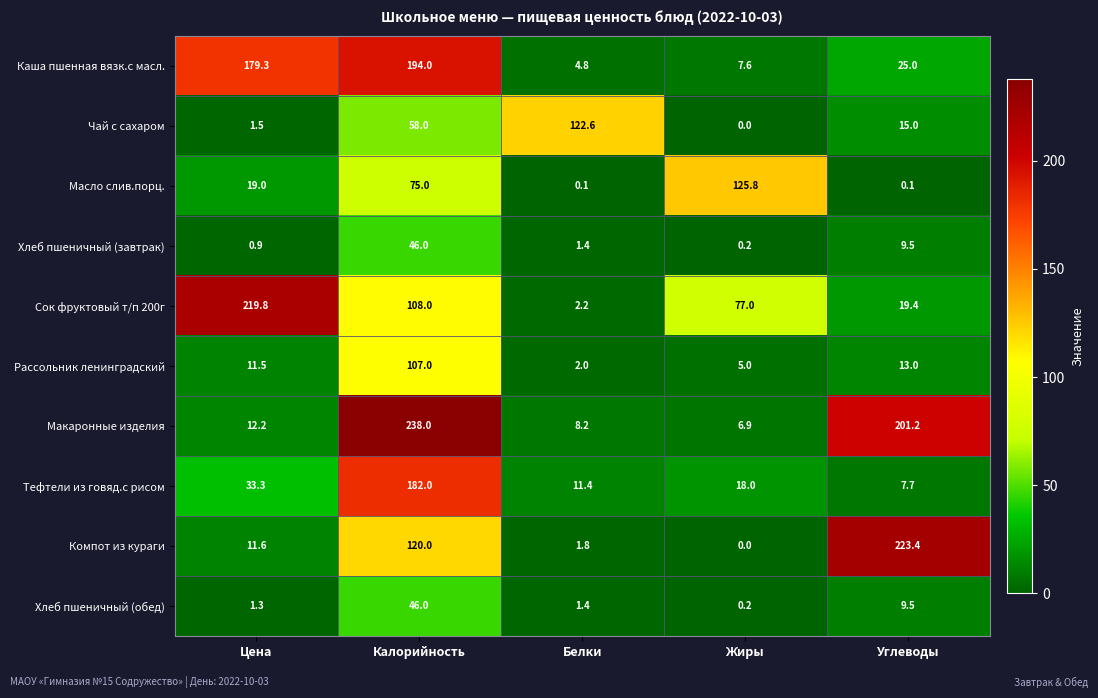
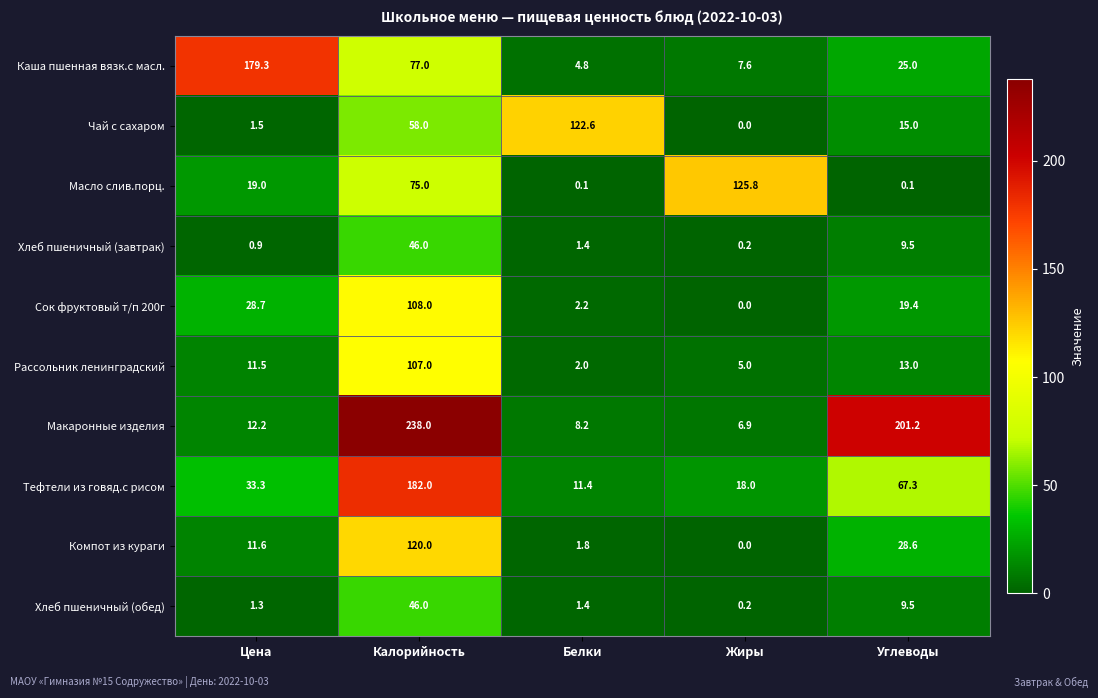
  {
    "Каша пшенная вязк.с масл.": {
      "Цена": 179.3,
-     "Калорийность": 194.0,
+     "Калорийность": 77.0,
      "Белки": 4.8,
      "Жиры": 7.6,
      "Углеводы": 25.0
    },
    "Чай с сахаром": {
      "Цена": 1.5,
      "Калорийность": 58.0,
      "Белки": 122.6,
      "Жиры": 0.0,
      "Углеводы": 15.0
    },
    "Масло слив.порц.": {
      "Цена": 19.0,
      "Калорийность": 75.0,
      "Белки": 0.1,
      "Жиры": 125.8,
      "Углеводы": 0.1
    },
    "Хлеб пшеничный (завтрак)": {
      "Цена": 0.9,
      "Калорийность": 46.0,
      "Белки": 1.4,
      "Жиры": 0.2,
      "Углеводы": 9.5
    },
    "Сок фруктовый т/п 200г": {
-     "Цена": 219.8,
+     "Цена": 28.7,
      "Калорийность": 108.0,
      "Белки": 2.2,
-     "Жиры": 77.0,
+     "Жиры": 0.0,
      "Углеводы": 19.4
    },
    "Рассольник ленинградский": {
      "Цена": 11.5,
      "Калорийность": 107.0,
      "Белки": 2.0,
      "Жиры": 5.0,
      "Углеводы": 13.0
    },
    "Макаронные изделия": {
      "Цена": 12.2,
      "Калорийность": 238.0,
      "Белки": 8.2,
      "Жиры": 6.9,
      "Углеводы": 201.2
    },
    "Тефтели из говяд.с рисом": {
      "Цена": 33.3,
      "Калорийность": 182.0,
      "Белки": 11.4,
      "Жиры": 18.0,
-     "Углеводы": 7.7
+     "Углеводы": 67.3
    },
    "Компот из кураги": {
      "Цена": 11.6,
      "Калорийность": 120.0,
      "Белки": 1.8,
      "Жиры": 0.0,
-     "Углеводы": 223.4
+     "Углеводы": 28.6
    },
    "Хлеб пшеничный (обед)": {
      "Цена": 1.3,
      "Калорийность": 46.0,
      "Белки": 1.4,
      "Жиры": 0.2,
      "Углеводы": 9.5
    }
  }
